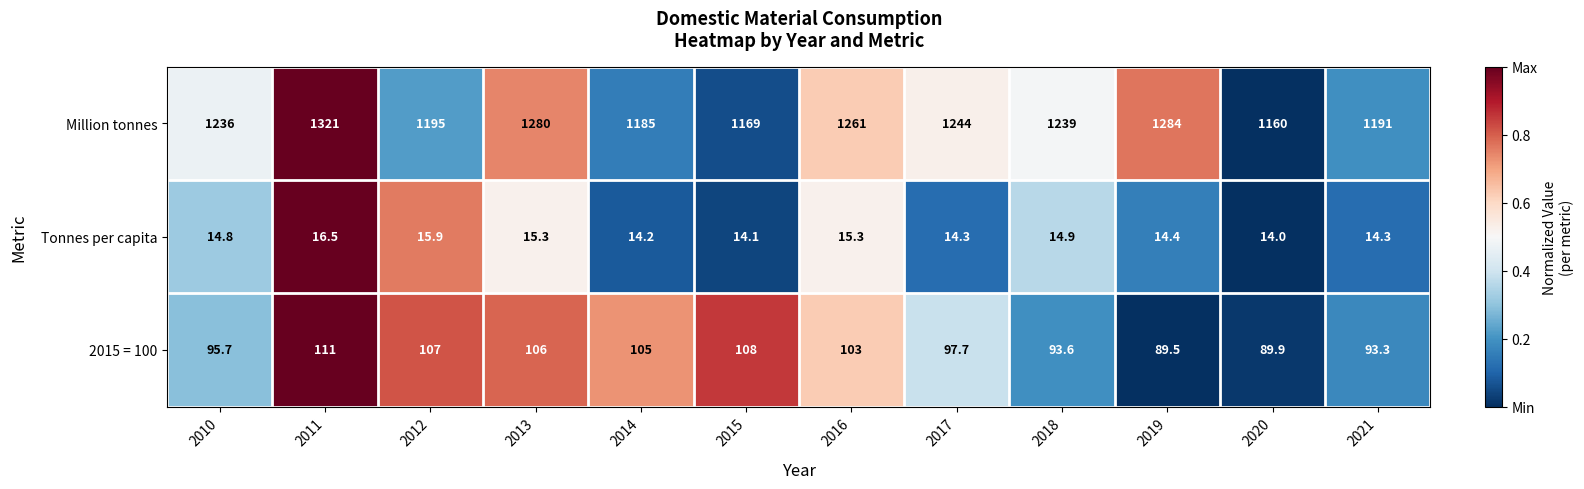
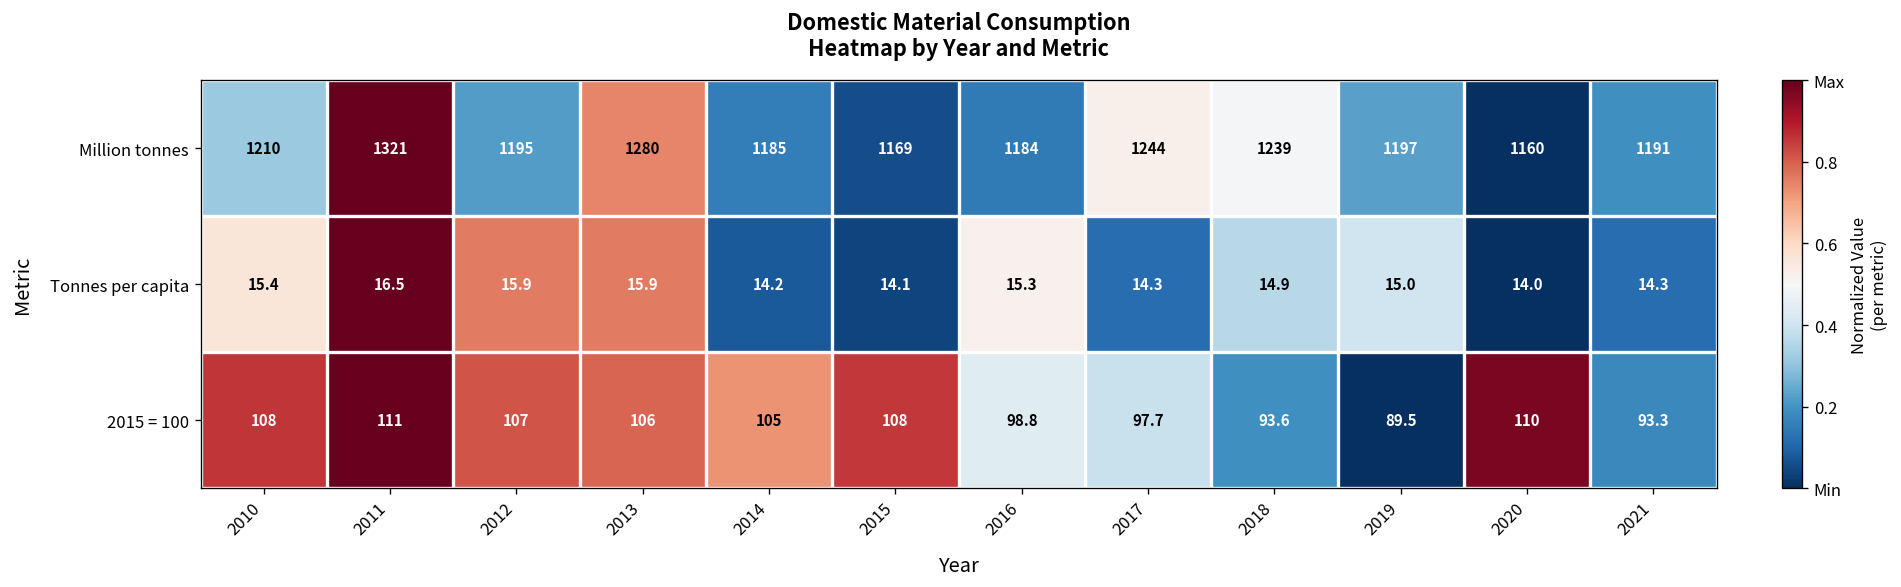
  {
    "Million tonnes": {
-     "2010": 1236,
+     "2010": 1210,
      "2011": 1321,
      "2012": 1195,
      "2013": 1280,
      "2014": 1185,
      "2015": 1169,
-     "2016": 1261,
+     "2016": 1184,
      "2017": 1244,
      "2018": 1239,
-     "2019": 1284,
+     "2019": 1197,
      "2020": 1160,
      "2021": 1191
    },
    "Tonnes per capita": {
-     "2010": 14.8,
+     "2010": 15.4,
      "2011": 16.5,
      "2012": 15.9,
-     "2013": 15.3,
+     "2013": 15.9,
      "2014": 14.2,
      "2015": 14.1,
      "2016": 15.3,
      "2017": 14.3,
      "2018": 14.9,
-     "2019": 14.4,
+     "2019": 15.0,
      "2020": 14.0,
      "2021": 14.3
    },
    "2015 = 100": {
-     "2010": 95.7,
+     "2010": 108,
      "2011": 111,
      "2012": 107,
      "2013": 106,
      "2014": 105,
      "2015": 108,
-     "2016": 103,
+     "2016": 98.8,
      "2017": 97.7,
      "2018": 93.6,
      "2019": 89.5,
-     "2020": 89.9,
+     "2020": 110,
      "2021": 93.3
    }
  }
